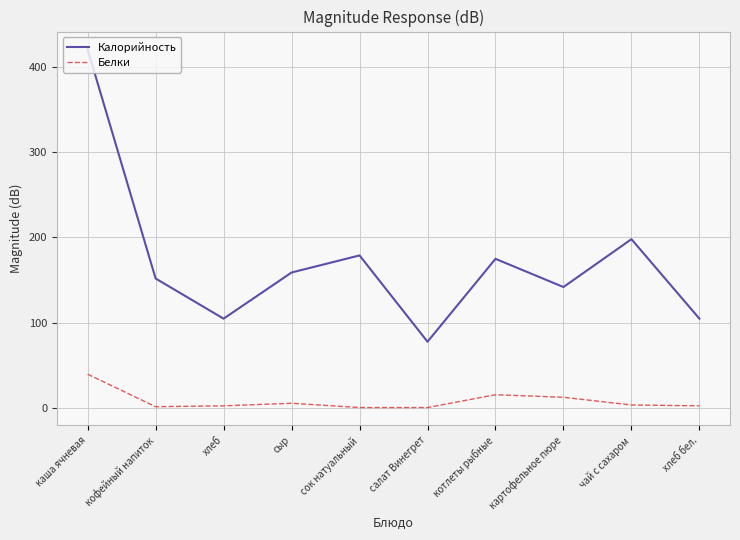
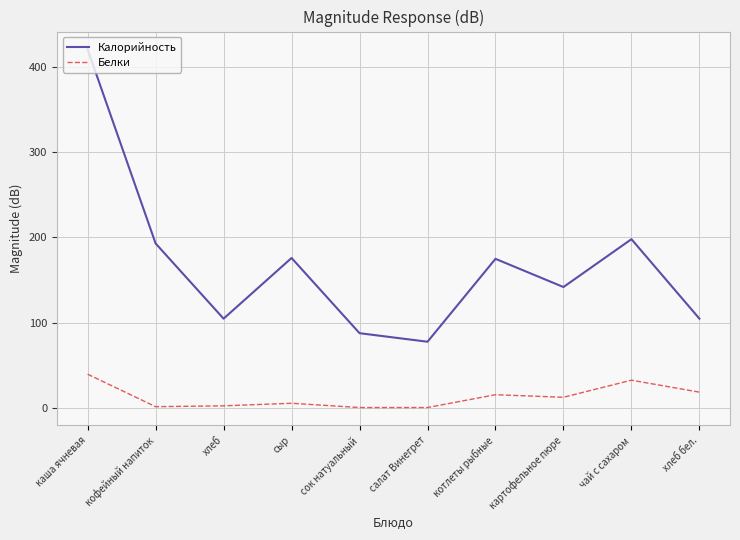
  {
    "Калорийность": {
-     "кофейный напиток": 150,
+     "кофейный напиток": 190,
      "хлеб": 110,
-     "сыр": 160,
-     "сок натуальный": 180,
+     "сыр": 180,
+     "сок натуальный": 90,
      "салат Винегрет": 80,
      "котлеты рыбные": 180,
      "картофельное пюре": 140,
      "чай с сахаром": 200,
      "хлеб бел.": 110
    },
    "Белки": {
      "каша ячневая": 40,
      "кофейный напиток": 0,
      "хлеб": 0,
      "сыр": 10,
      "сок натуальный": 0,
      "салат Винегрет": 0,
      "котлеты рыбные": 20,
      "картофельное пюре": 10,
-     "чай с сахаром": 0,
-     "хлеб бел.": 0
+     "чай с сахаром": 30,
+     "хлеб бел.": 20
    }
  }
